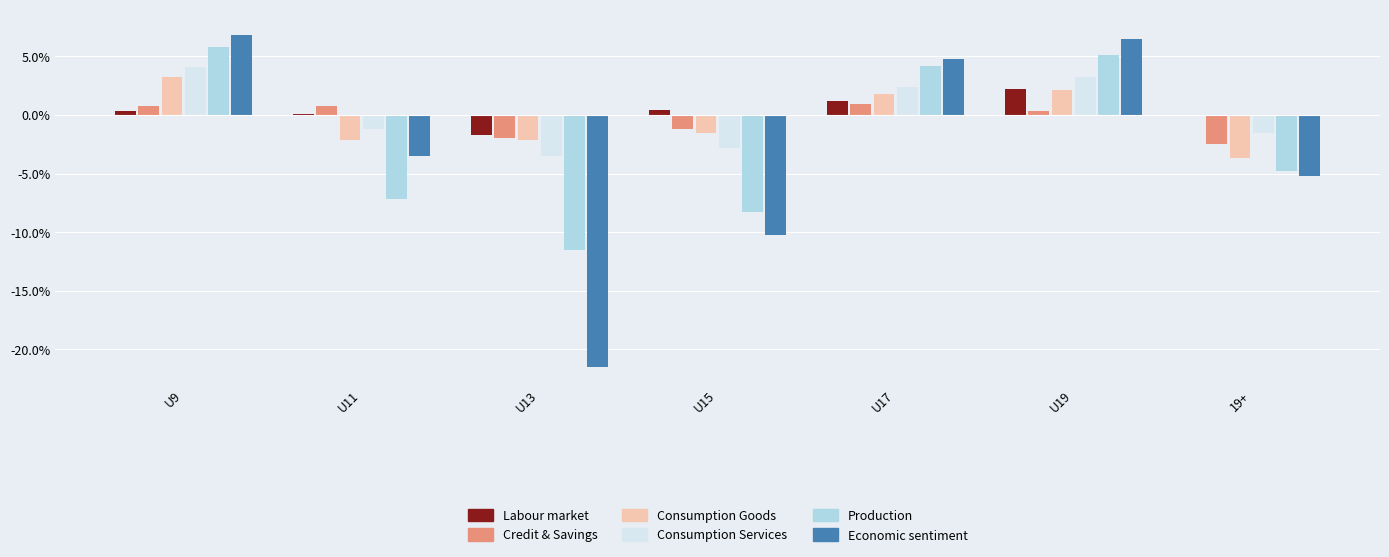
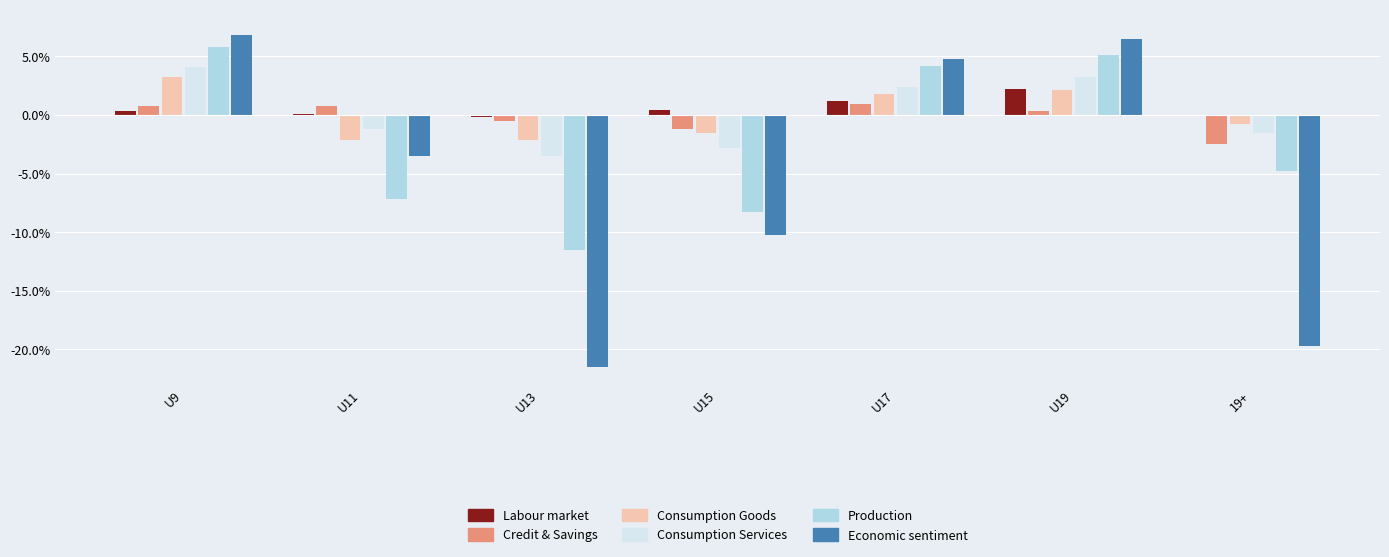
  {
    "Labour market": {
      "U9": "0.3%",
-     "U13": "-1.7%",
+     "U13": "-0.2%",
      "U15": "0.4%",
      "U17": "1.2%",
      "U19": "2.2%"
    },
    "Credit & Savings": {
      "U9": "0.8%",
      "U11": "0.8%",
-     "U13": "-2.0%",
+     "U13": "-0.5%",
      "U15": "-1.2%",
      "U17": "0.9%",
      "U19": "0.3%",
      "19+": "-2.5%"
    },
    "Consumption Goods": {
      "U9": "3.2%",
      "U11": "-2.1%",
      "U13": "-2.1%",
      "U15": "-1.5%",
      "U17": "1.8%",
      "U19": "2.1%",
-     "19+": "-3.7%"
+     "19+": "-0.8%"
    },
    "Economic sentiment": {
      "U9": "6.8%",
      "U11": "-3.5%",
      "U13": "-21.5%",
      "U15": "-10.2%",
      "U17": "4.8%",
      "U19": "6.5%",
-     "19+": "-5.2%"
+     "19+": "-19.7%"
    }
  }
